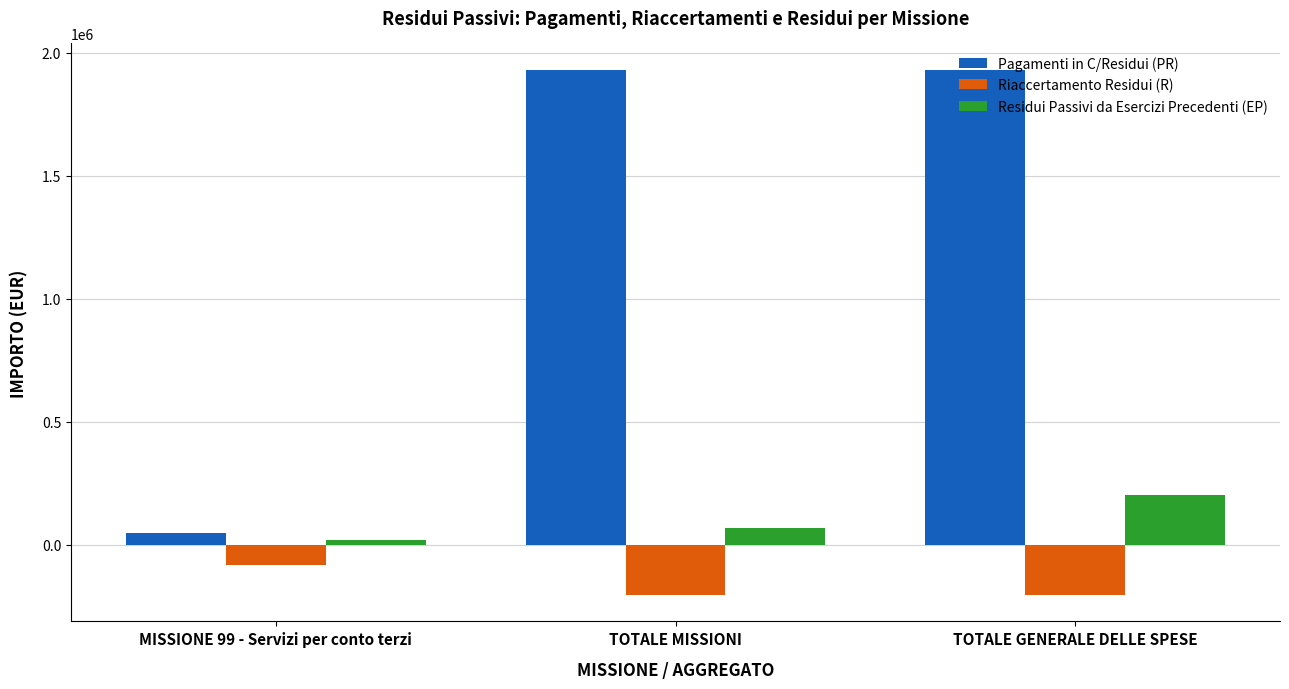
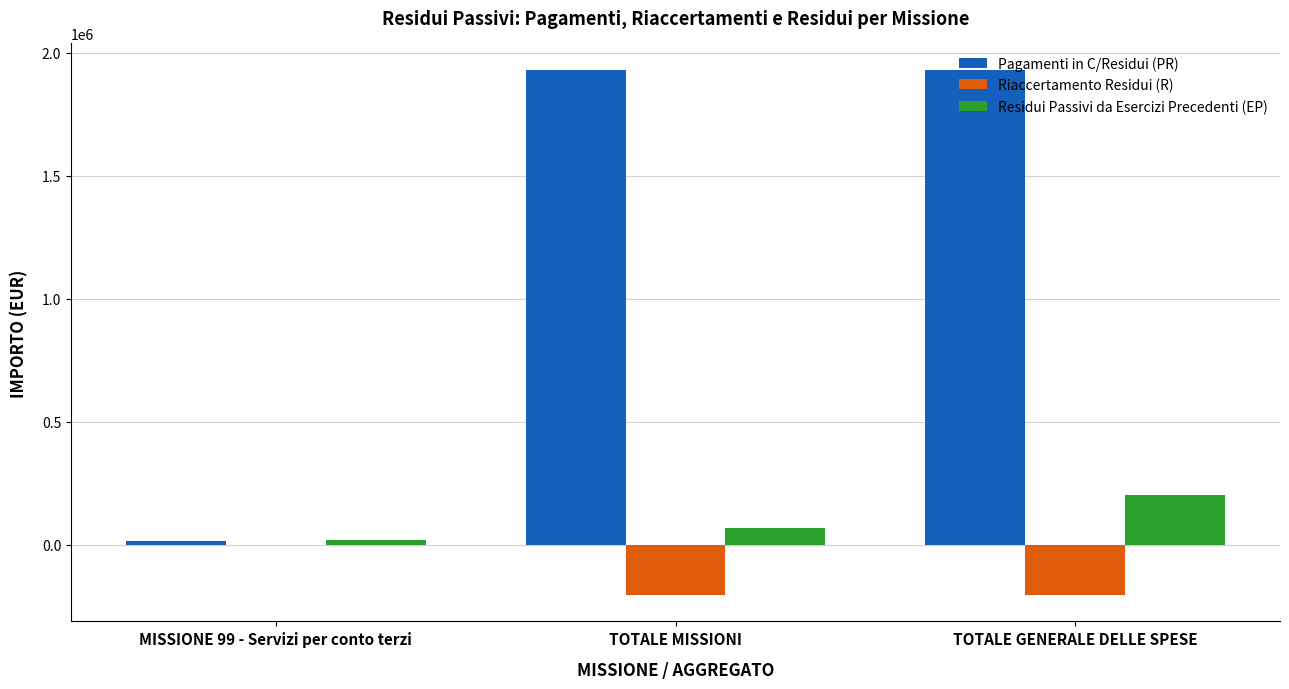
  {
    "Pagamenti in C/Residui (PR)": {
-     "MISSIONE 99 - Servizi per conto terzi": 50000,
+     "MISSIONE 99 - Servizi per conto terzi": 20000,
      "TOTALE MISSIONI": 1930000,
      "TOTALE GENERALE DELLE SPESE": 1930000
    },
    "Riaccertamento Residui (R)": {
-     "MISSIONE 99 - Servizi per conto terzi": -80000,
+     "MISSIONE 99 - Servizi per conto terzi": 0,
      "TOTALE MISSIONI": -210000,
      "TOTALE GENERALE DELLE SPESE": -210000
    },
    "Residui Passivi da Esercizi Precedenti (EP)": {
      "MISSIONE 99 - Servizi per conto terzi": 20000,
      "TOTALE MISSIONI": 70000,
      "TOTALE GENERALE DELLE SPESE": 200000
    }
  }
